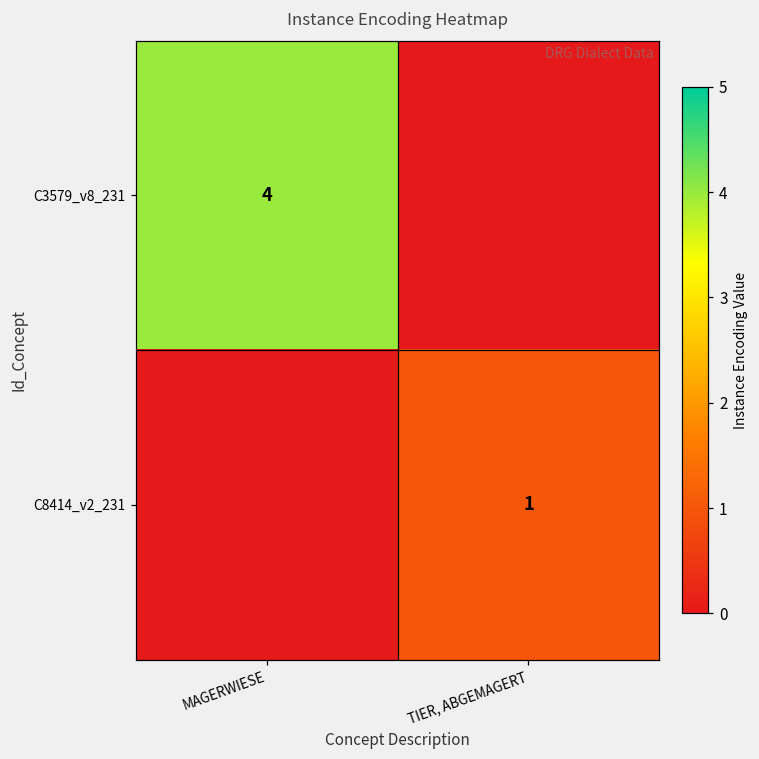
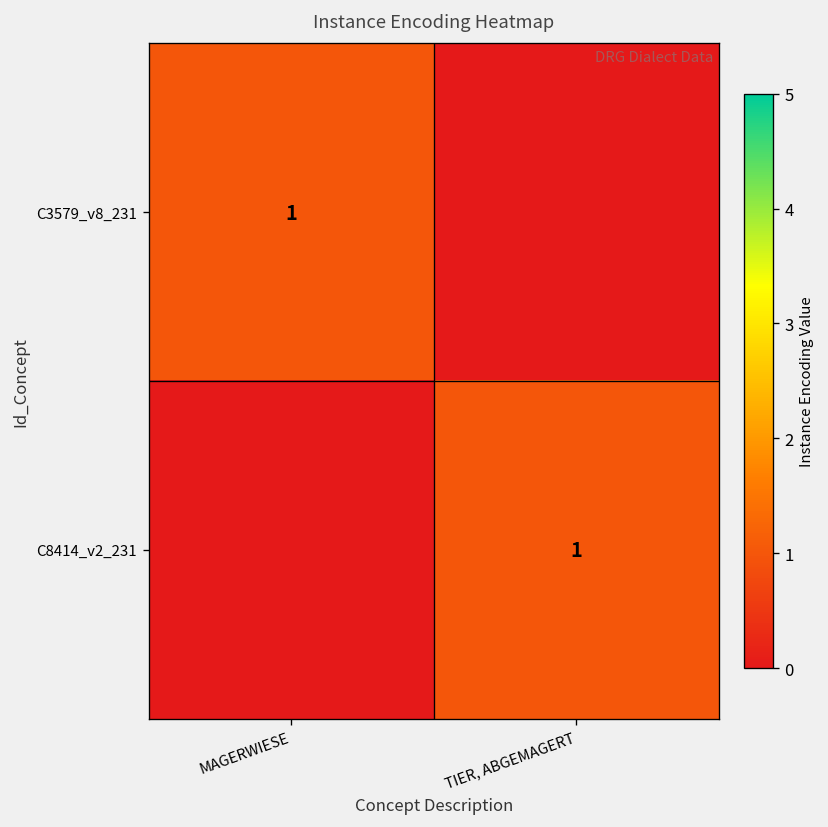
  {
    "C3579_v8_231": {
-     "MAGERWIESE": 4
+     "MAGERWIESE": 1
    },
    "C8414_v2_231": {
      "TIER, ABGEMAGERT": 1
    }
  }
